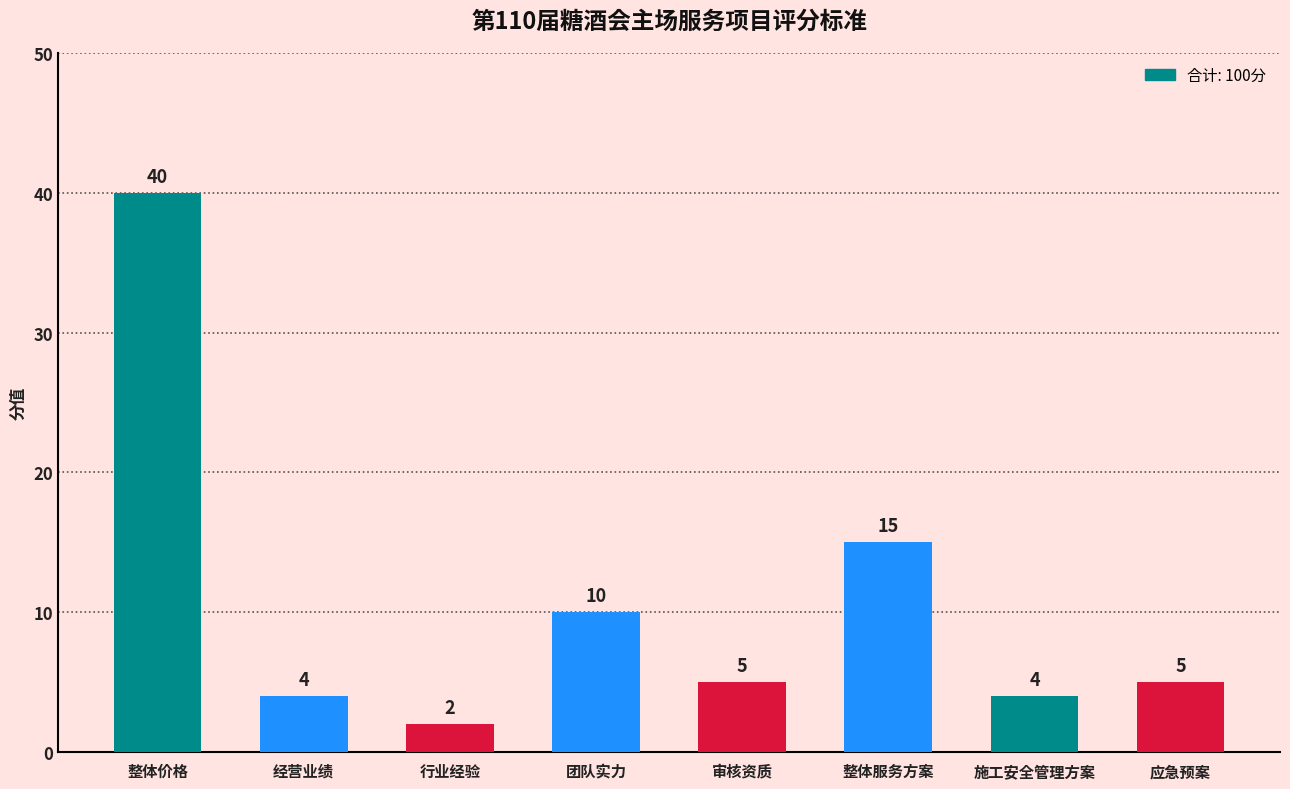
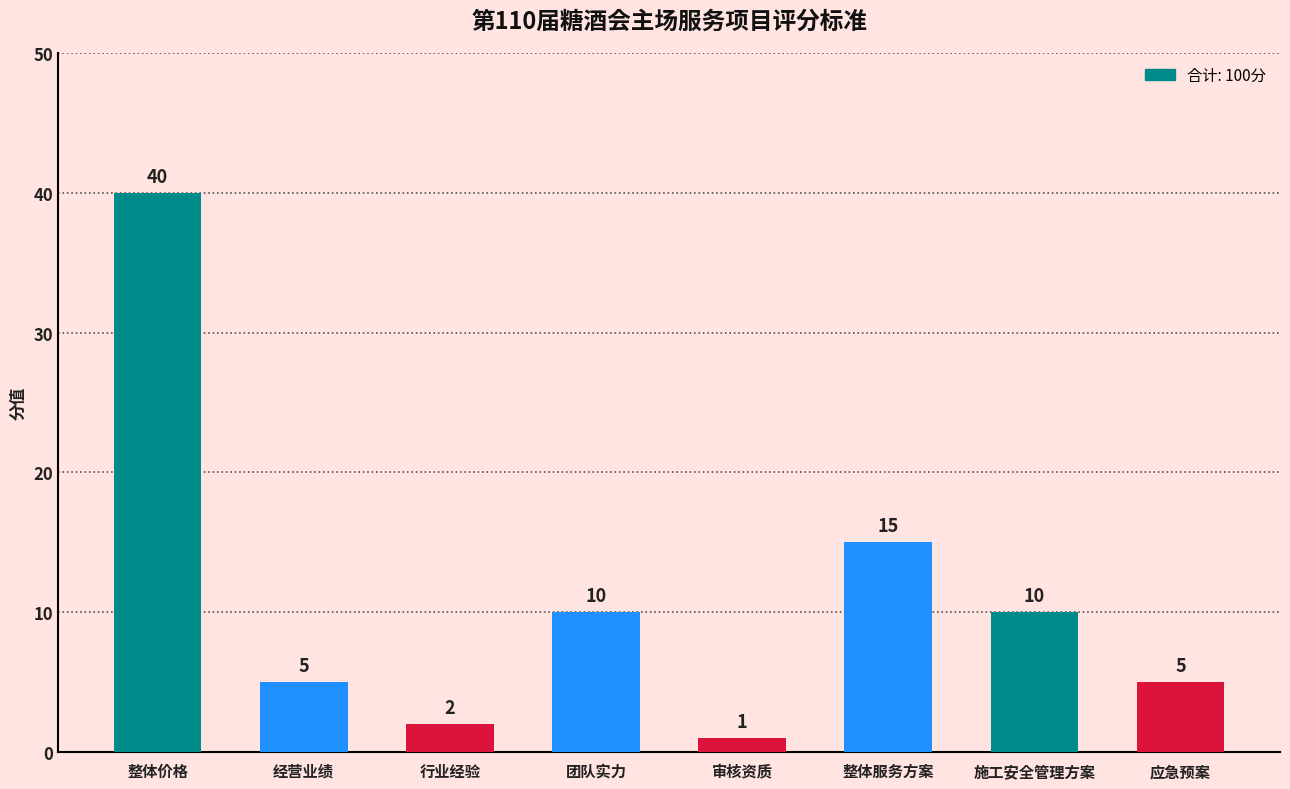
  {
    "整体价格": 40,
-   "经营业绩": 4,
+   "经营业绩": 5,
    "行业经验": 2,
    "团队实力": 10,
-   "审核资质": 5,
+   "审核资质": 1,
    "整体服务方案": 15,
-   "施工安全管理方案": 4,
+   "施工安全管理方案": 10,
    "应急预案": 5
  }
